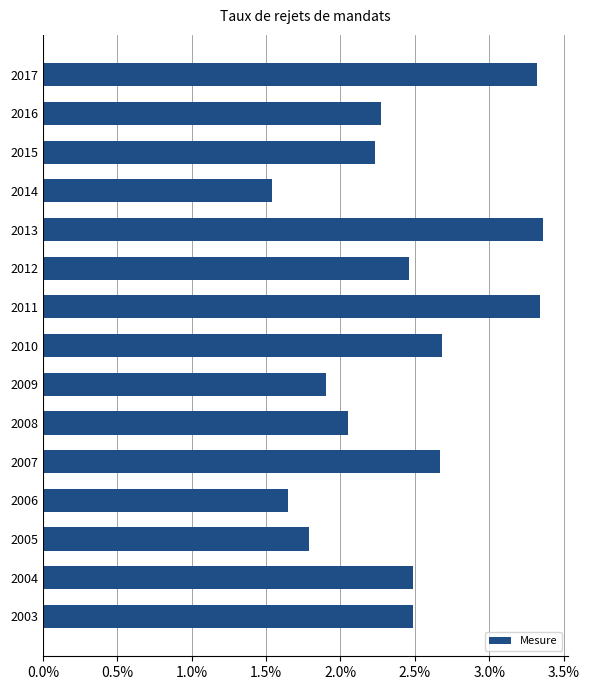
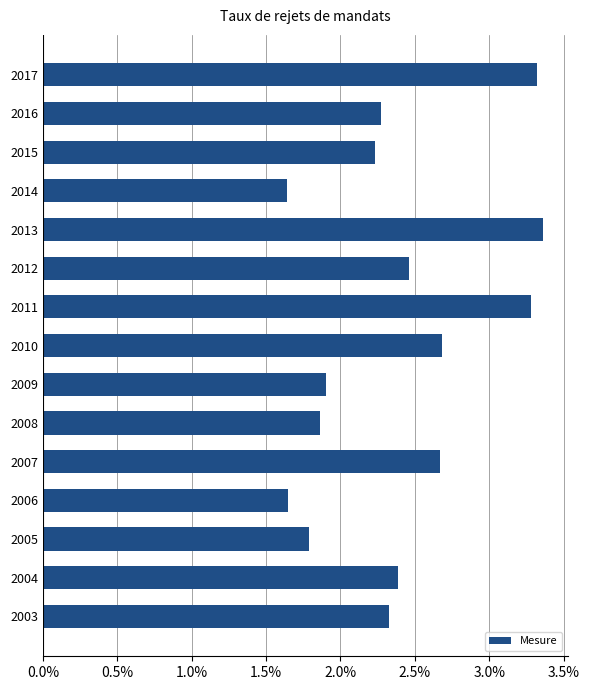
  {
    "2017": "3.32%",
    "2016": "2.27%",
    "2015": "2.23%",
-   "2014": "1.54%",
+   "2014": "1.64%",
    "2013": "3.36%",
    "2012": "2.46%",
-   "2011": "3.34%",
+   "2011": "3.28%",
    "2010": "2.68%",
    "2009": "1.90%",
-   "2008": "2.05%",
+   "2008": "1.86%",
    "2007": "2.67%",
    "2006": "1.65%",
    "2005": "1.79%",
-   "2004": "2.49%",
-   "2003": "2.49%"
+   "2004": "2.39%",
+   "2003": "2.33%"
  }
